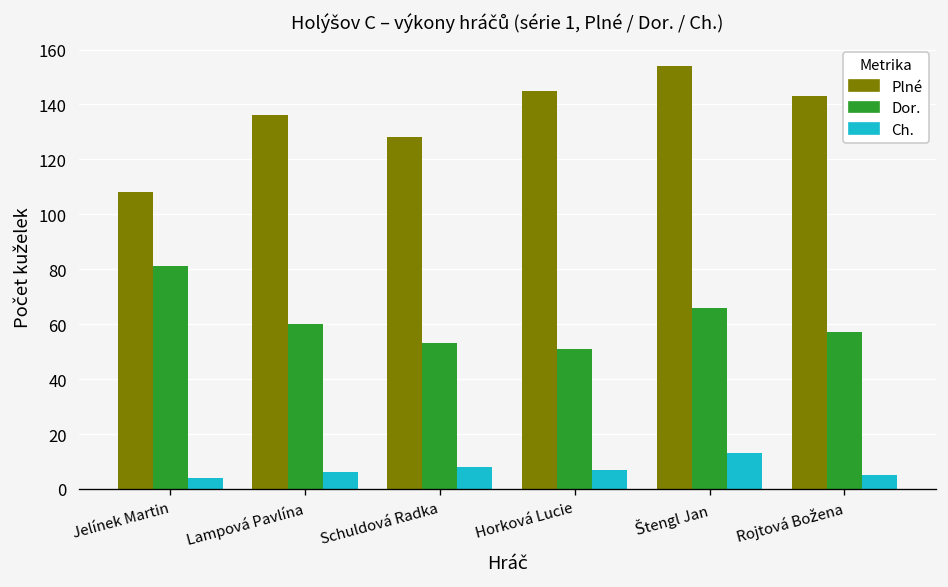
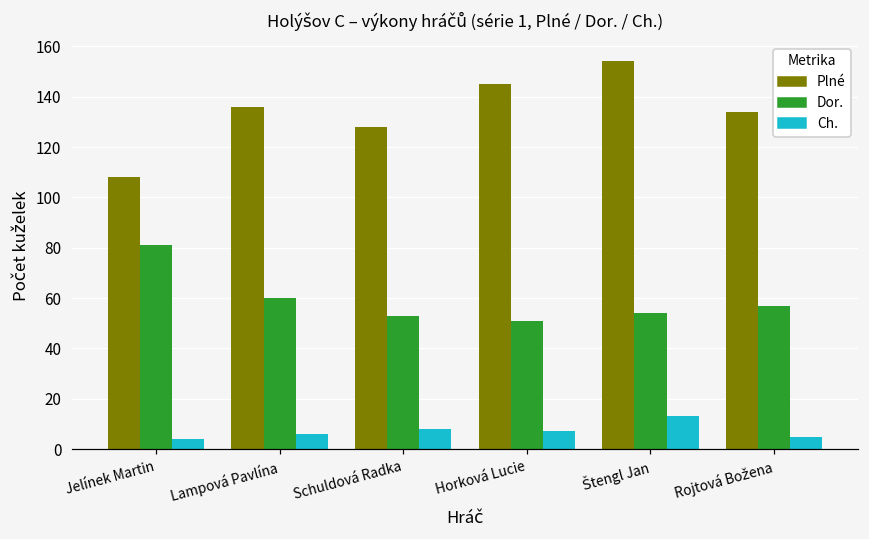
  {
    "Plné": {
      "Jelínek Martin": 108,
      "Lampová Pavlína": 136,
      "Schuldová Radka": 128,
      "Horková Lucie": 145,
      "Štengl Jan": 154,
-     "Rojtová Božena": 143
+     "Rojtová Božena": 134
    },
    "Dor.": {
      "Jelínek Martin": 81,
      "Lampová Pavlína": 60,
      "Schuldová Radka": 53,
      "Horková Lucie": 51,
-     "Štengl Jan": 66,
+     "Štengl Jan": 54,
      "Rojtová Božena": 57
    },
    "Ch.": {
      "Jelínek Martin": 4,
      "Lampová Pavlína": 6,
      "Schuldová Radka": 8,
      "Horková Lucie": 7,
      "Štengl Jan": 13,
      "Rojtová Božena": 5
    }
  }
